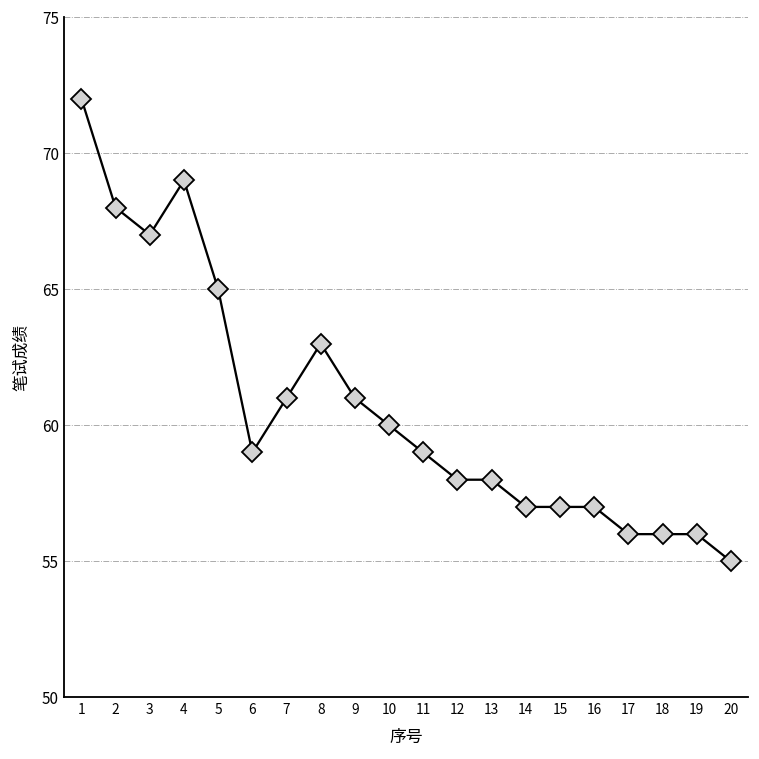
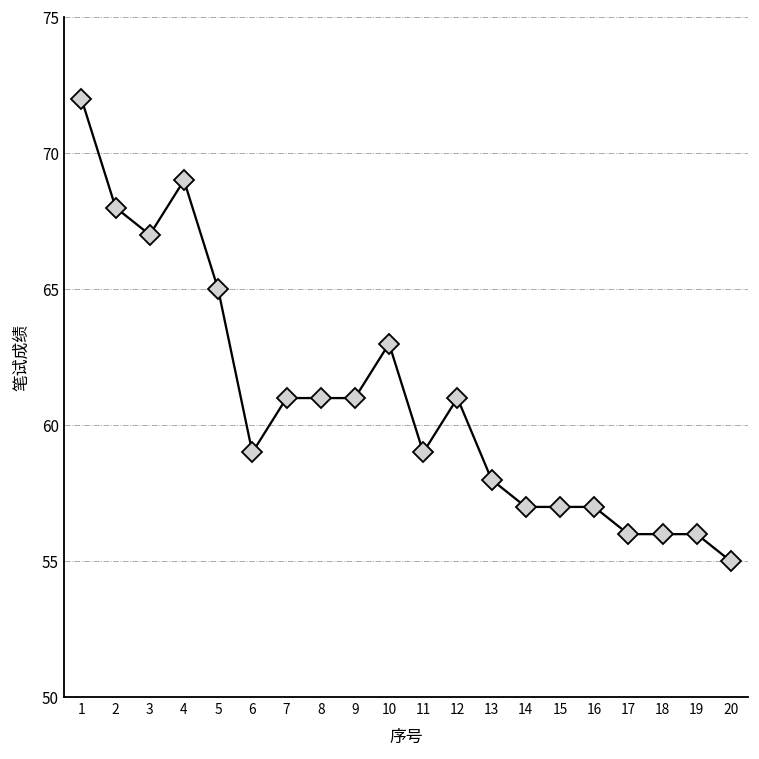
  {
    "1": 72,
    "2": 68,
    "3": 67,
    "4": 69,
    "5": 65,
    "6": 59,
    "7": 61,
-   "8": 63,
+   "8": 61,
    "9": 61,
-   "10": 60,
+   "10": 63,
    "11": 59,
-   "12": 58,
+   "12": 61,
    "13": 58,
    "14": 57,
    "15": 57,
    "16": 57,
    "17": 56,
    "18": 56,
    "19": 56,
    "20": 55
  }
